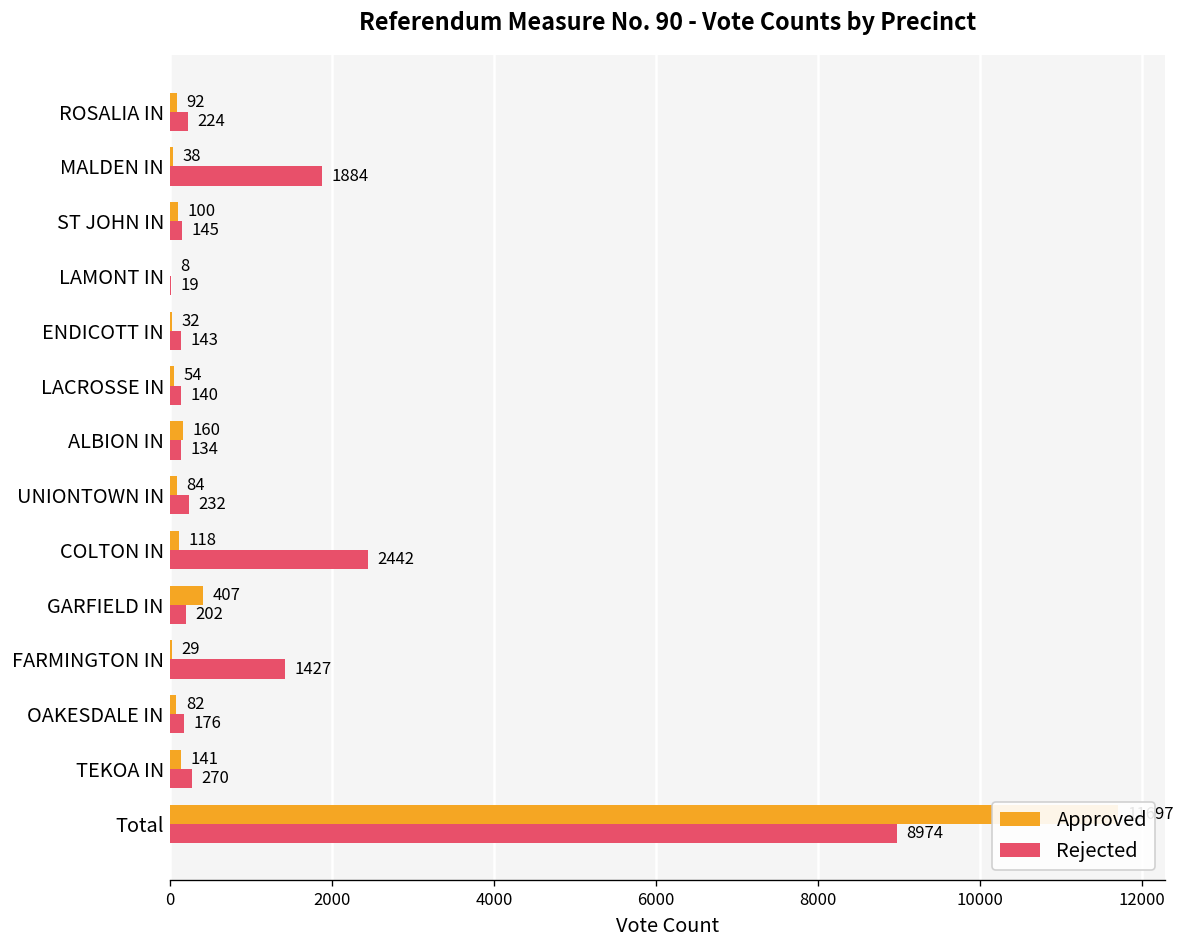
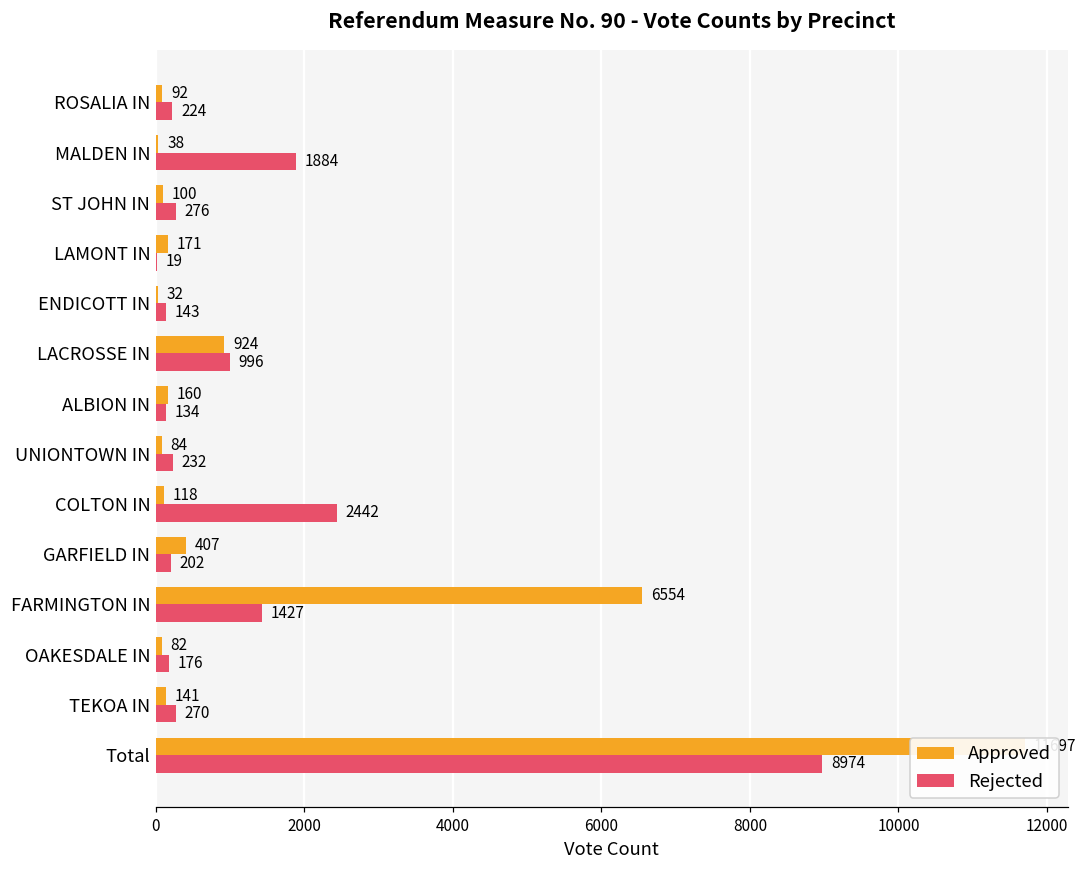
  {
    "Approved": {
      "ROSALIA IN": 92,
      "MALDEN IN": 38,
      "ST JOHN IN": 100,
-     "LAMONT IN": 8,
+     "LAMONT IN": 171,
      "ENDICOTT IN": 32,
-     "LACROSSE IN": 54,
+     "LACROSSE IN": 924,
      "ALBION IN": 160,
      "UNIONTOWN IN": 84,
      "COLTON IN": 118,
      "GARFIELD IN": 407,
-     "FARMINGTON IN": 29,
+     "FARMINGTON IN": 6554,
      "OAKESDALE IN": 82,
      "TEKOA IN": 141
    },
    "Rejected": {
      "ROSALIA IN": 224,
      "MALDEN IN": 1884,
-     "ST JOHN IN": 145,
+     "ST JOHN IN": 276,
      "LAMONT IN": 19,
      "ENDICOTT IN": 143,
-     "LACROSSE IN": 140,
+     "LACROSSE IN": 996,
      "ALBION IN": 134,
      "UNIONTOWN IN": 232,
      "COLTON IN": 2442,
      "GARFIELD IN": 202,
      "FARMINGTON IN": 1427,
      "OAKESDALE IN": 176,
      "TEKOA IN": 270,
      "Total": 8974
    }
  }
